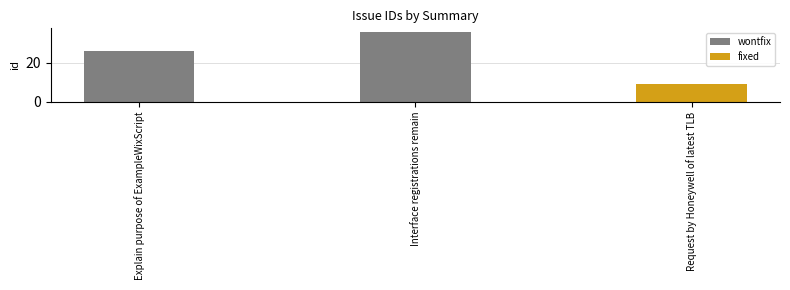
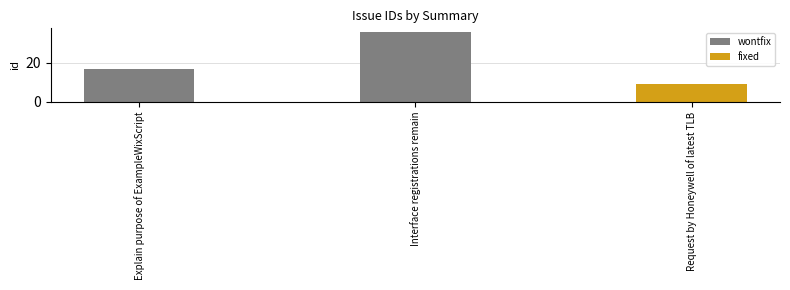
  {
-   "Explain purpose of ExampleWixScript": 26,
+   "Explain purpose of ExampleWixScript": 17,
    "Interface registrations remain": 36,
    "Request by Honeywell of latest TLB": 9
  }
